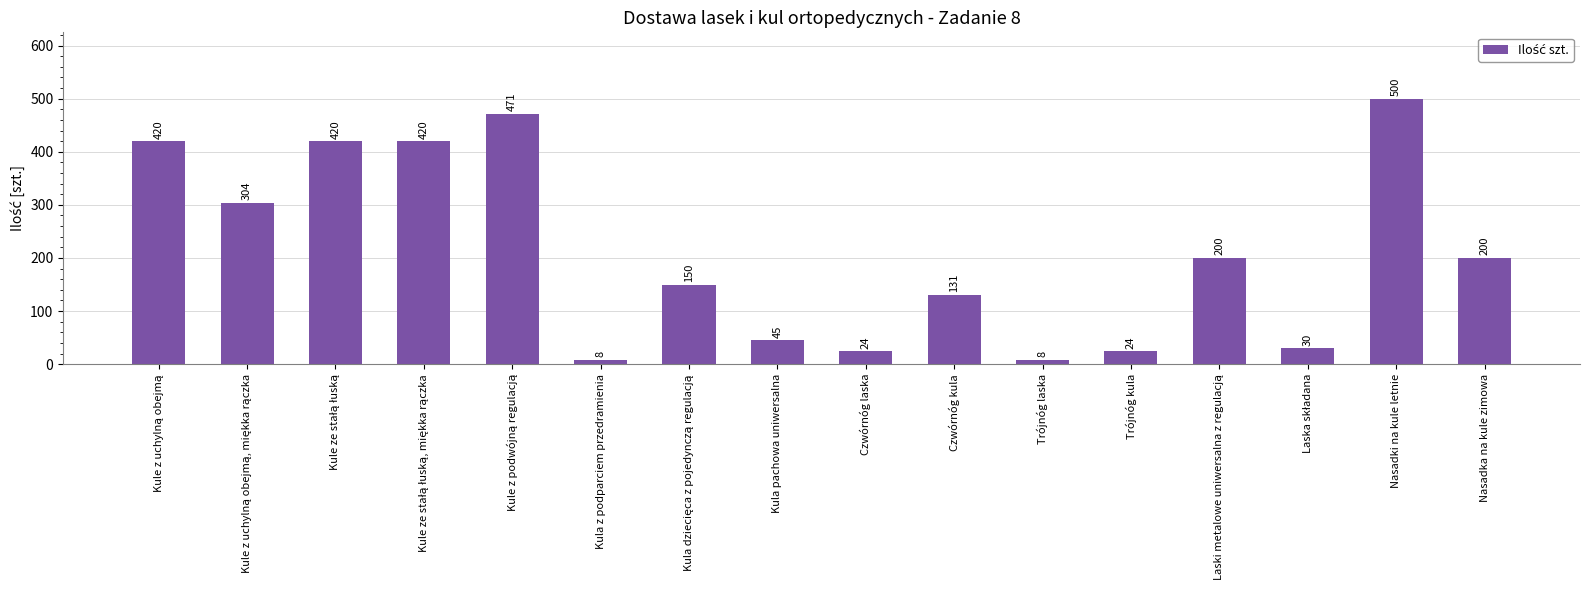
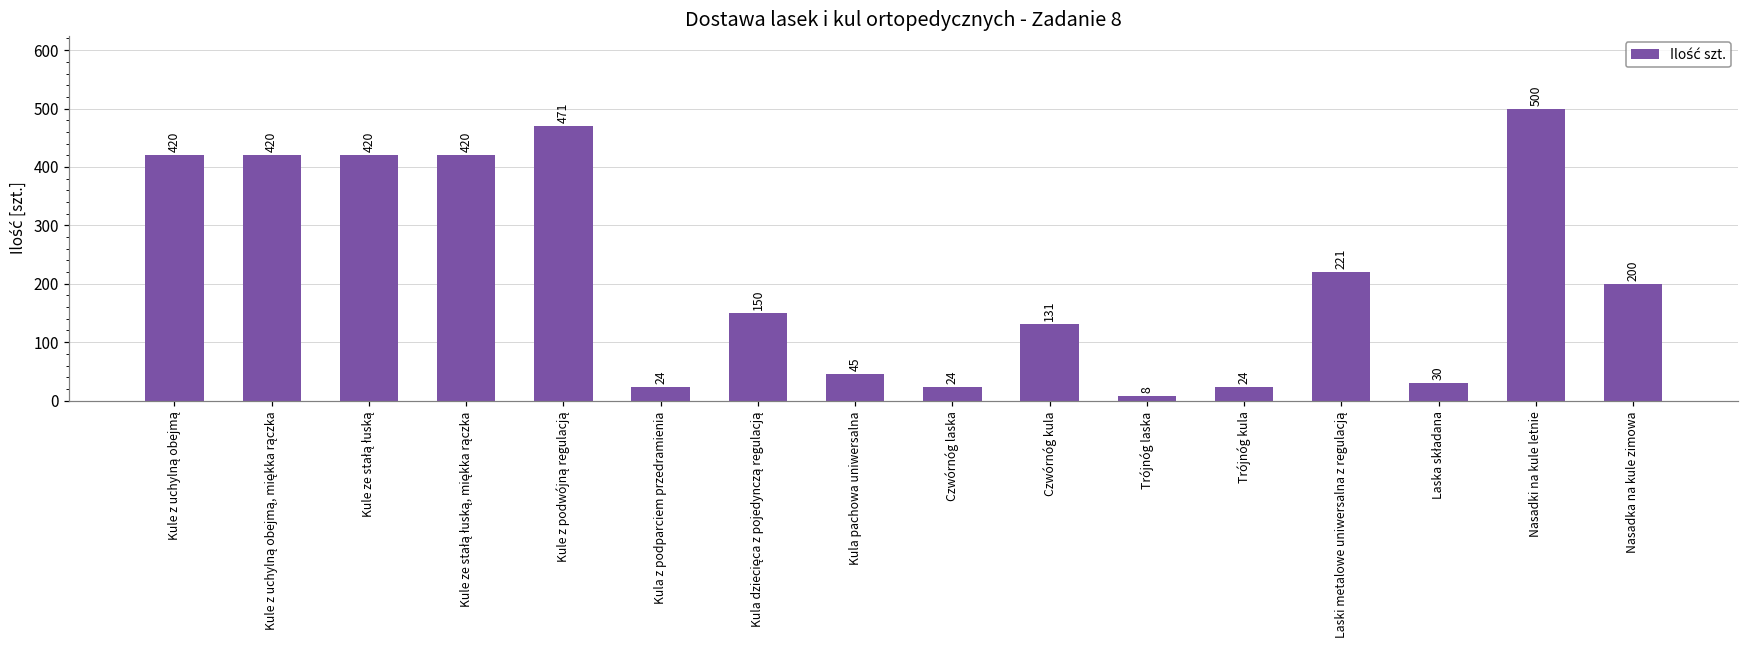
  {
    "Kule z uchylną obejmą": 420,
-   "Kule z uchylną obejmą, miękka rączka": 304,
+   "Kule z uchylną obejmą, miękka rączka": 420,
    "Kule ze stałą łuską": 420,
    "Kule ze stałą łuską, miękka rączka": 420,
    "Kule z podwójną regulacją": 471,
-   "Kula z podparciem przedramienia": 8,
+   "Kula z podparciem przedramienia": 24,
    "Kula dziecięca z pojedynczą regulacją": 150,
    "Kula pachowa uniwersalna": 45,
    "Czwórnóg laska": 24,
    "Czwórnóg kula": 131,
    "Trójnóg laska": 8,
    "Trójnóg kula": 24,
-   "Laski metalowe uniwersalna z regulacją": 200,
+   "Laski metalowe uniwersalna z regulacją": 221,
    "Laska składana": 30,
    "Nasadki na kule letnie": 500,
    "Nasadka na kule zimowa": 200
  }
